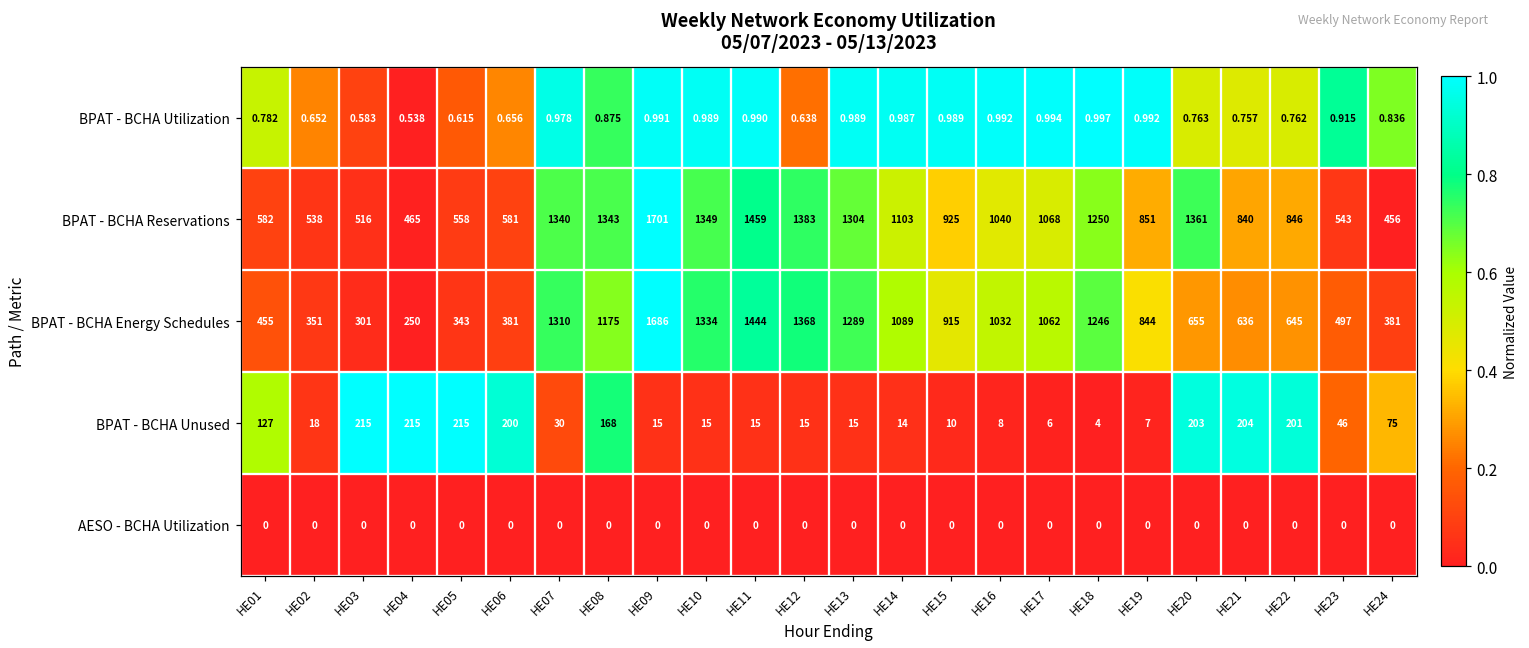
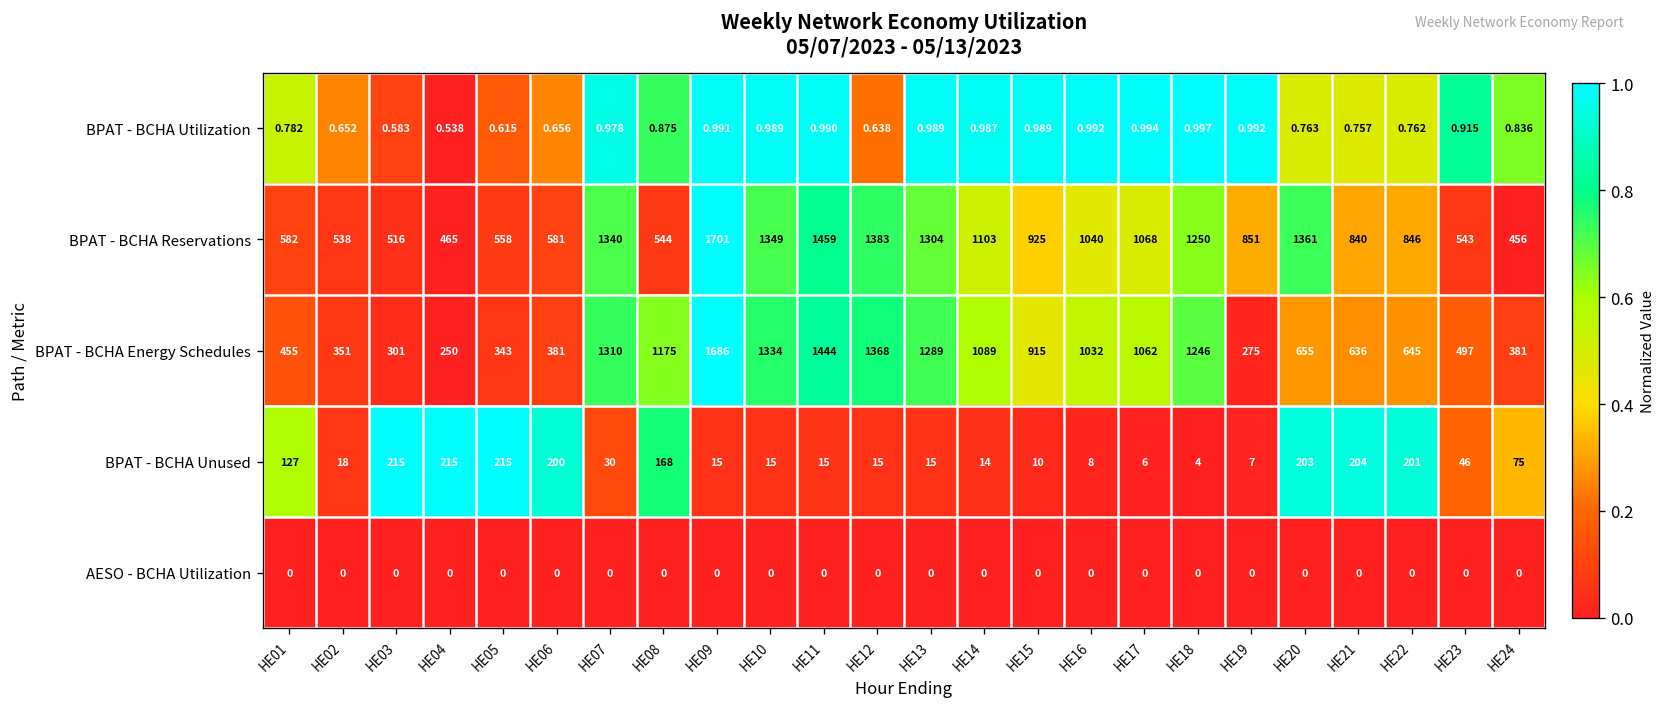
  {
    "BPAT - BCHA Utilization": {
      "HE01": 0.782,
      "HE02": 0.652,
      "HE03": 0.583,
      "HE04": 0.538,
      "HE05": 0.615,
      "HE06": 0.656,
      "HE07": 0.978,
      "HE08": 0.875,
      "HE09": 0.991,
      "HE10": 0.989,
      "HE11": 0.990,
      "HE12": 0.638,
      "HE13": 0.989,
      "HE14": 0.987,
      "HE15": 0.989,
      "HE16": 0.992,
      "HE17": 0.994,
      "HE18": 0.997,
      "HE19": 0.992,
      "HE20": 0.763,
      "HE21": 0.757,
      "HE22": 0.762,
      "HE23": 0.915,
      "HE24": 0.836
    },
    "BPAT - BCHA Reservations": {
      "HE01": 582,
      "HE02": 538,
      "HE03": 516,
      "HE04": 465,
      "HE05": 558,
      "HE06": 581,
      "HE07": 1340,
-     "HE08": 1343,
+     "HE08": 544,
      "HE09": 1701,
      "HE10": 1349,
      "HE11": 1459,
      "HE12": 1383,
      "HE13": 1304,
      "HE14": 1103,
      "HE15": 925,
      "HE16": 1040,
      "HE17": 1068,
      "HE18": 1250,
      "HE19": 851,
      "HE20": 1361,
      "HE21": 840,
      "HE22": 846,
      "HE23": 543,
      "HE24": 456
    },
    "BPAT - BCHA Energy Schedules": {
      "HE01": 455,
      "HE02": 351,
      "HE03": 301,
      "HE04": 250,
      "HE05": 343,
      "HE06": 381,
      "HE07": 1310,
      "HE08": 1175,
      "HE09": 1686,
      "HE10": 1334,
      "HE11": 1444,
      "HE12": 1368,
      "HE13": 1289,
      "HE14": 1089,
      "HE15": 915,
      "HE16": 1032,
      "HE17": 1062,
      "HE18": 1246,
-     "HE19": 844,
+     "HE19": 275,
      "HE20": 655,
      "HE21": 636,
      "HE22": 645,
      "HE23": 497,
      "HE24": 381
    },
    "BPAT - BCHA Unused": {
      "HE01": 127,
      "HE02": 18,
      "HE03": 215,
      "HE04": 215,
      "HE05": 215,
      "HE06": 200,
      "HE07": 30,
      "HE08": 168,
      "HE09": 15,
      "HE10": 15,
      "HE11": 15,
      "HE12": 15,
      "HE13": 15,
      "HE14": 14,
      "HE15": 10,
      "HE16": 8,
      "HE17": 6,
      "HE18": 4,
      "HE19": 7,
      "HE20": 203,
      "HE21": 204,
      "HE22": 201,
      "HE23": 46,
      "HE24": 75
    },
    "AESO - BCHA Utilization": {
      "HE01": 0,
      "HE02": 0,
      "HE03": 0,
      "HE04": 0,
      "HE05": 0,
      "HE06": 0,
      "HE07": 0,
      "HE08": 0,
      "HE09": 0,
      "HE10": 0,
      "HE11": 0,
      "HE12": 0,
      "HE13": 0,
      "HE14": 0,
      "HE15": 0,
      "HE16": 0,
      "HE17": 0,
      "HE18": 0,
      "HE19": 0,
      "HE20": 0,
      "HE21": 0,
      "HE22": 0,
      "HE23": 0,
      "HE24": 0
    }
  }
